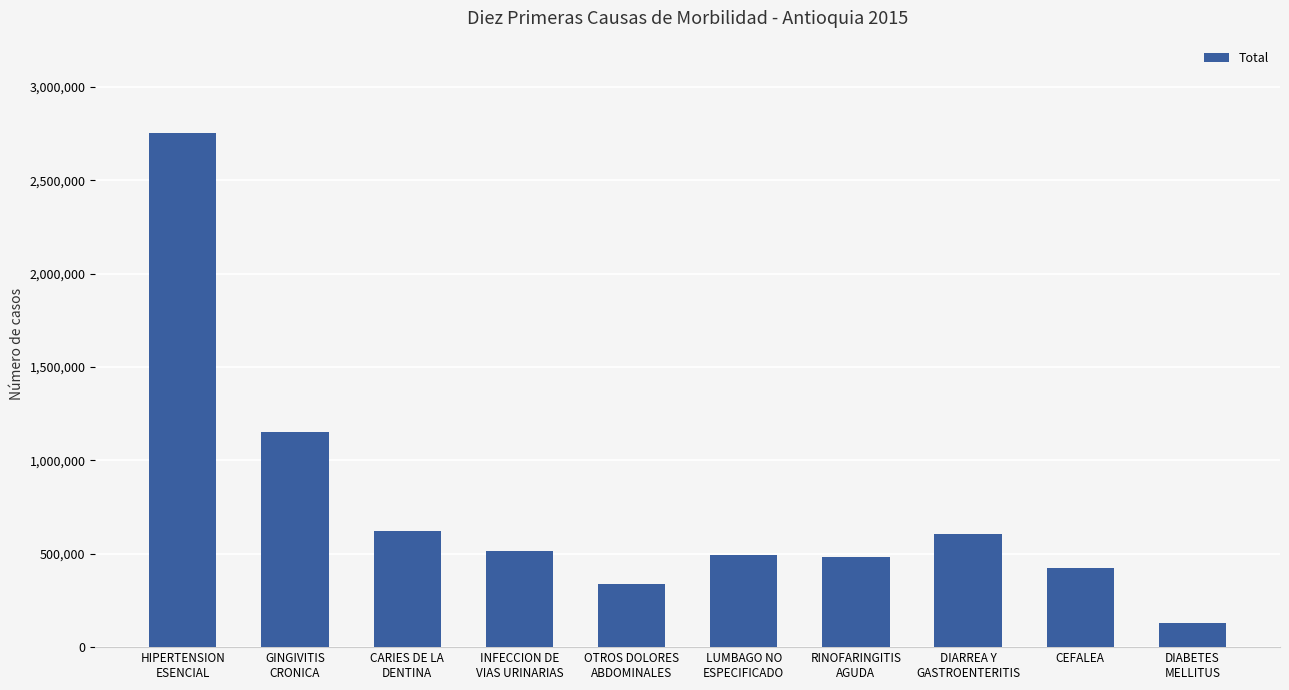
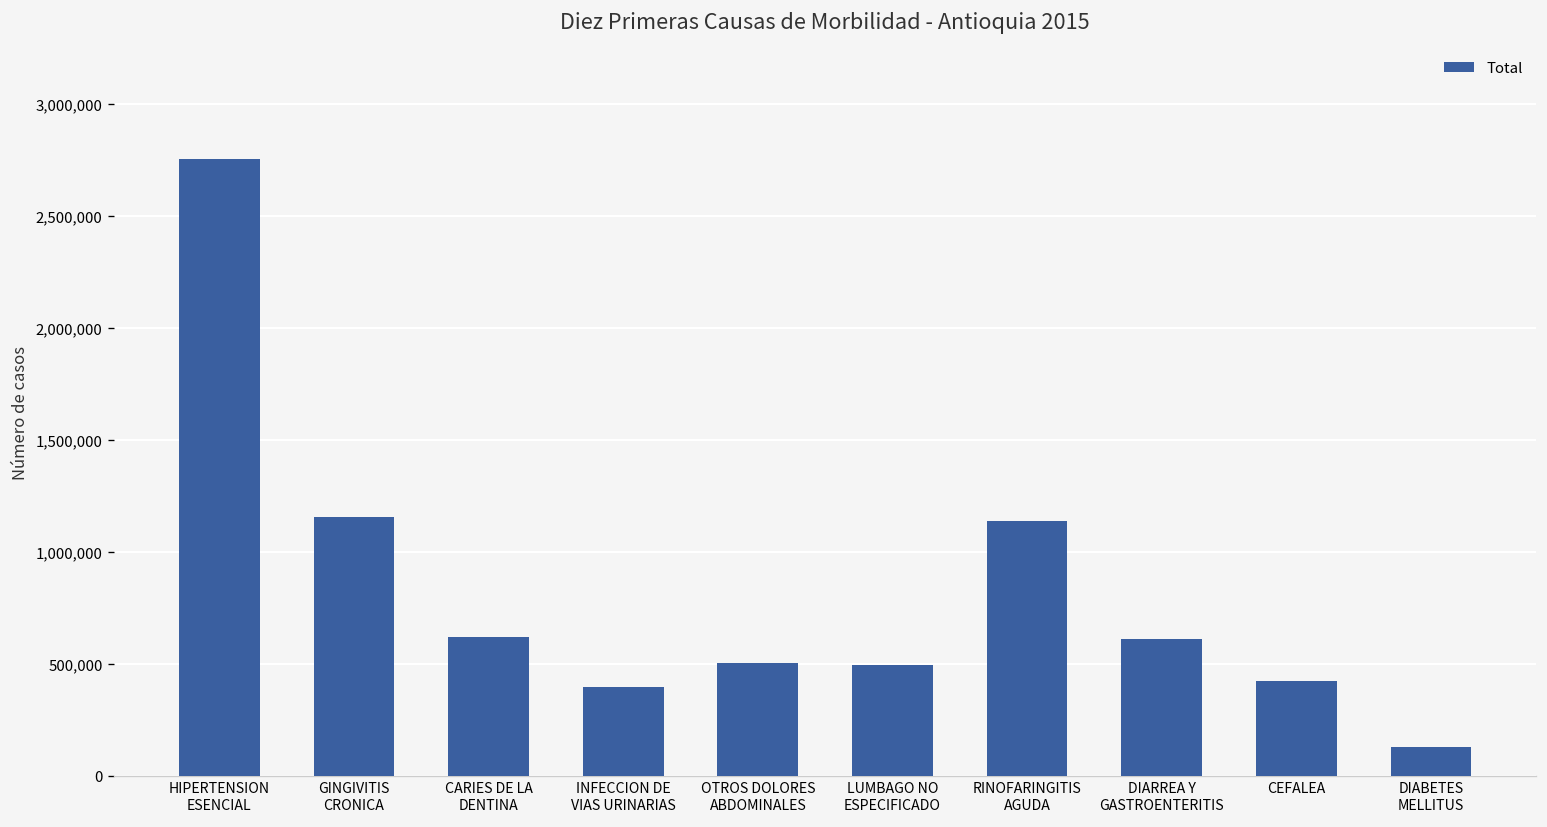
  {
    "HIPERTENSION ESENCIAL": "2,750,000",
    "GINGIVITIS CRONICA": "1,150,000",
    "CARIES DE LA DENTINA": "620,000",
-   "INFECCION DE VIAS URINARIAS": "520,000",
-   "OTROS DOLORES ABDOMINALES": "340,000",
+   "INFECCION DE VIAS URINARIAS": "400,000",
+   "OTROS DOLORES ABDOMINALES": "500,000",
    "LUMBAGO NO ESPECIFICADO": "500,000",
-   "RINOFARINGITIS AGUDA": "480,000",
+   "RINOFARINGITIS AGUDA": "1,140,000",
    "DIARREA Y GASTROENTERITIS": "610,000",
    "CEFALEA": "420,000",
    "DIABETES MELLITUS": "130,000"
  }
